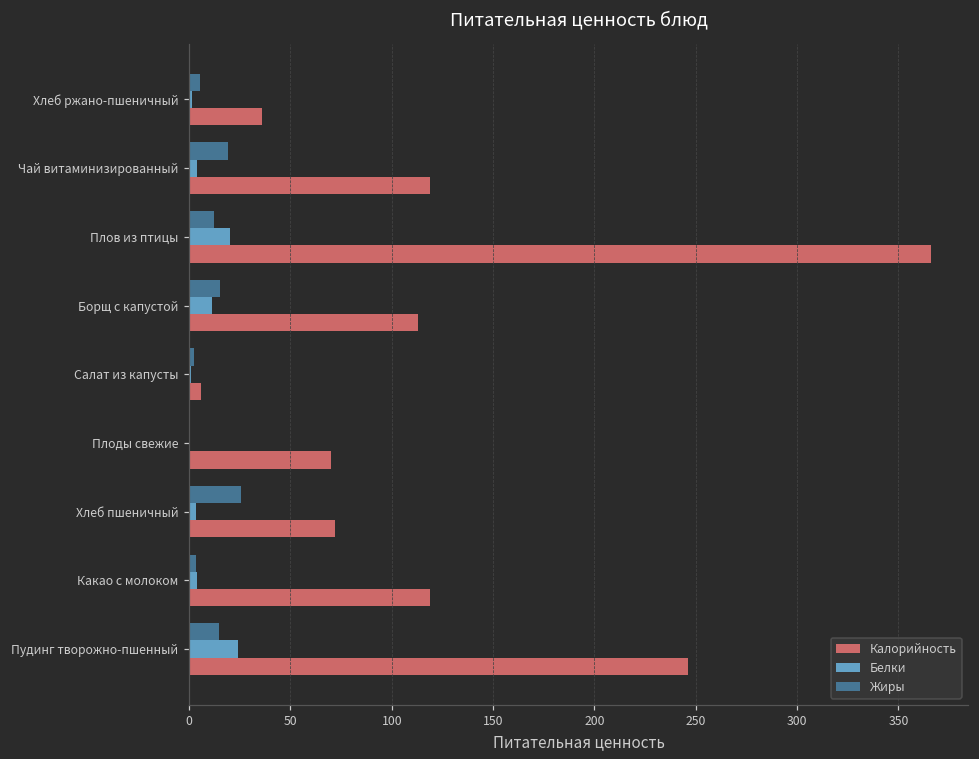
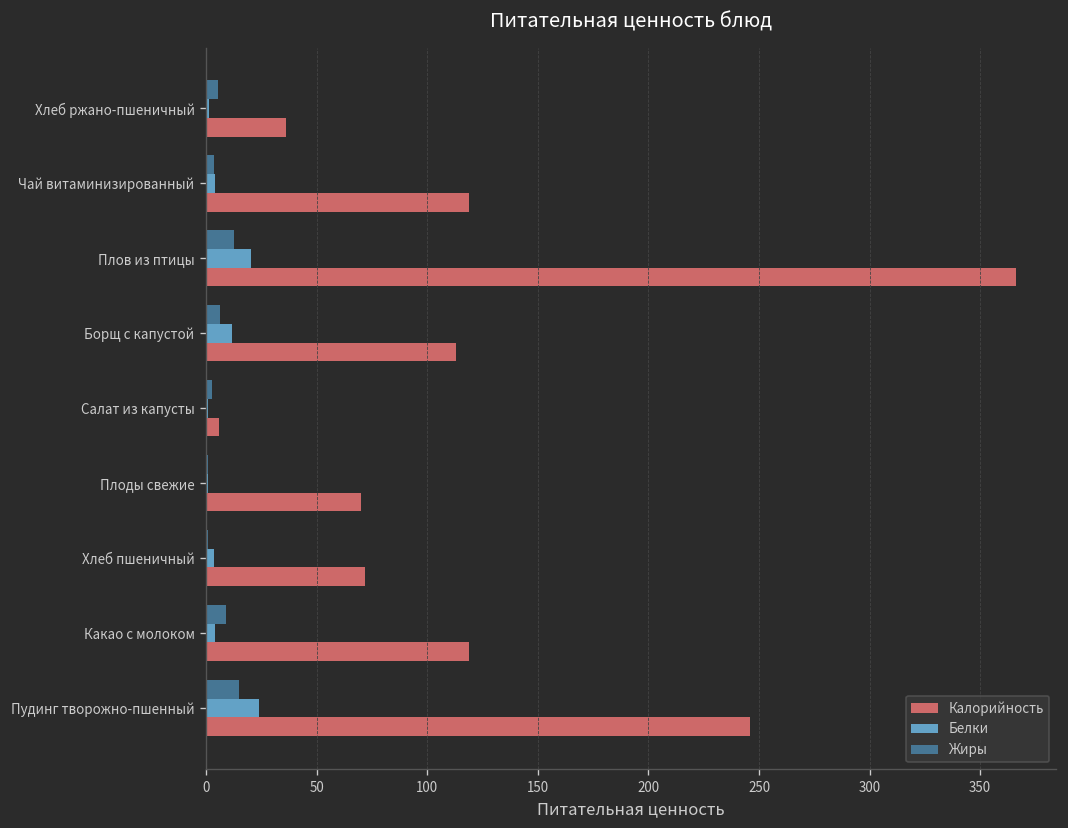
  {
    "Калорийность": {
      "Хлеб ржано-пшеничный": 36,
      "Чай витаминизированный": 119,
      "Плов из птицы": 366,
      "Борщ с капустой": 113,
      "Салат из капусты": 6,
      "Плоды свежие": 70,
      "Хлеб пшеничный": 72,
      "Какао с молоком": 119,
      "Пудинг творожно-пшенный": 246
    },
    "Белки": {
      "Чай витаминизированный": 4,
      "Плов из птицы": 20,
      "Борщ с капустой": 12,
      "Хлеб пшеничный": 3,
      "Какао с молоком": 4,
      "Пудинг творожно-пшенный": 24
    },
    "Жиры": {
      "Хлеб ржано-пшеничный": 5,
-     "Чай витаминизированный": 19,
+     "Чай витаминизированный": 4,
      "Плов из птицы": 13,
-     "Борщ с капустой": 15,
+     "Борщ с капустой": 6,
      "Салат из капусты": 2,
-     "Хлеб пшеничный": 26,
-     "Какао с молоком": 4,
+     "Хлеб пшеничный": 1,
+     "Какао с молоком": 9,
      "Пудинг творожно-пшенный": 15
    }
  }
